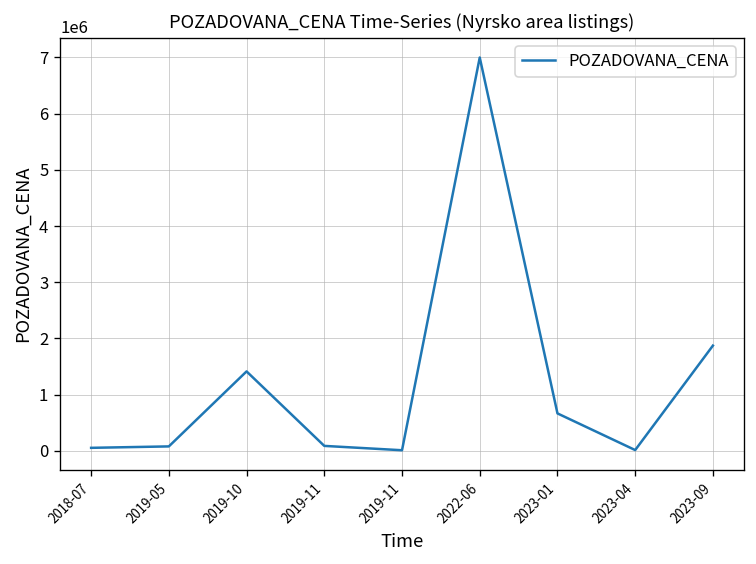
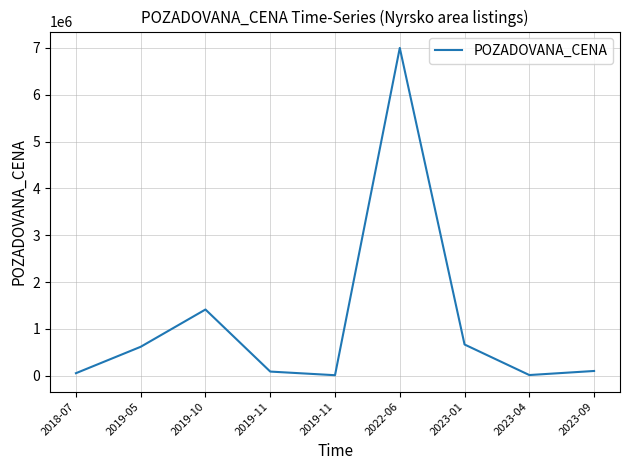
  {
    "2018-07": 100000,
-   "2019-05": 100000,
+   "2019-05": 600000,
    "2019-10": 1400000,
    "2022-06": 7000000,
    "2023-01": 700000,
    "2023-04": 0,
-   "2023-09": 1900000
+   "2023-09": 100000
  }
